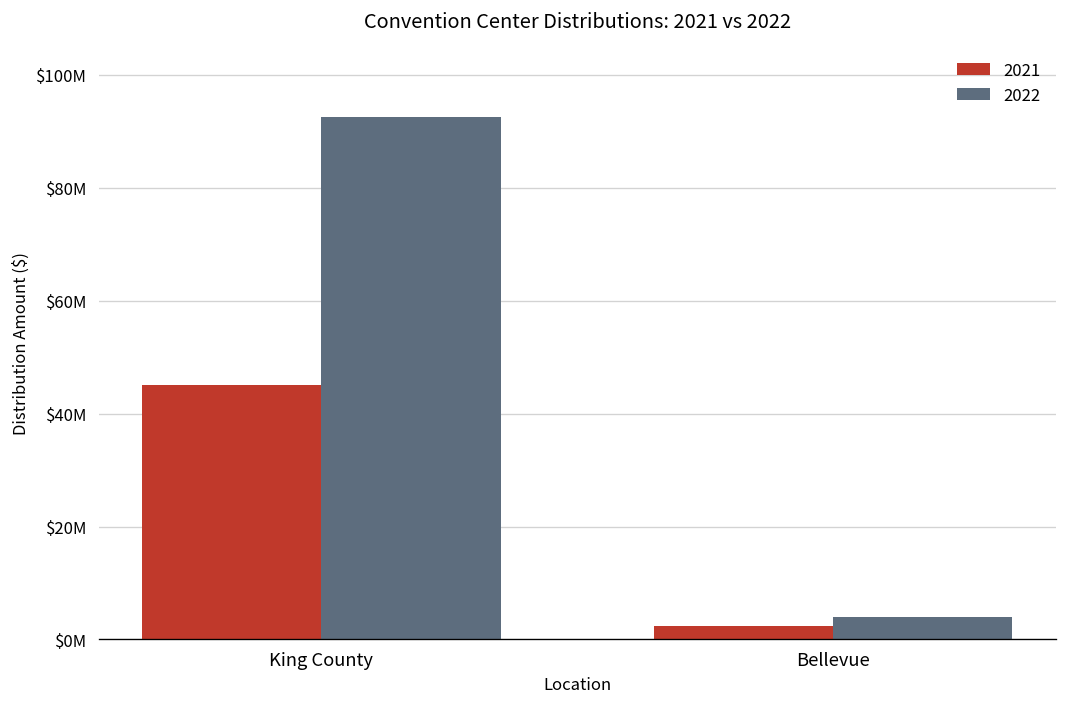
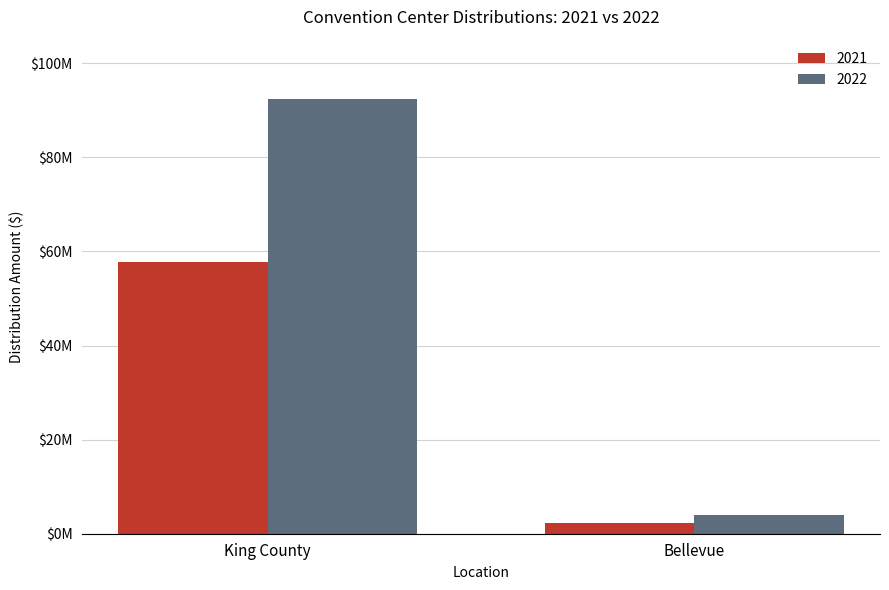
  {
    "2021": {
-     "King County": "$45000000",
+     "King County": "$58000000",
      "Bellevue": "$2000000"
    },
    "2022": {
      "King County": "$92000000",
      "Bellevue": "$4000000"
    }
  }
